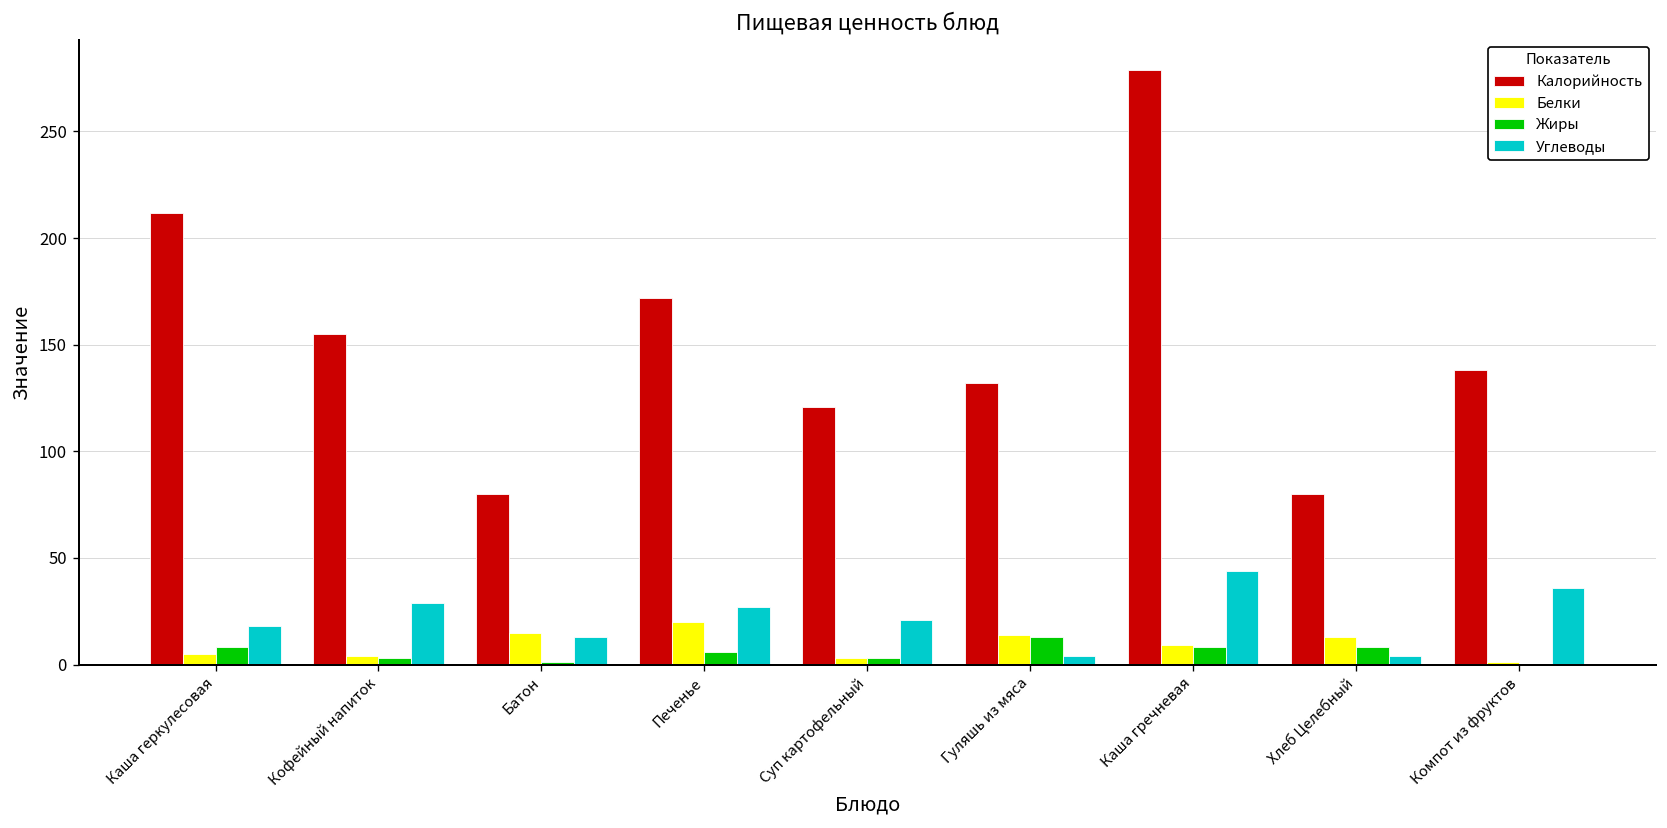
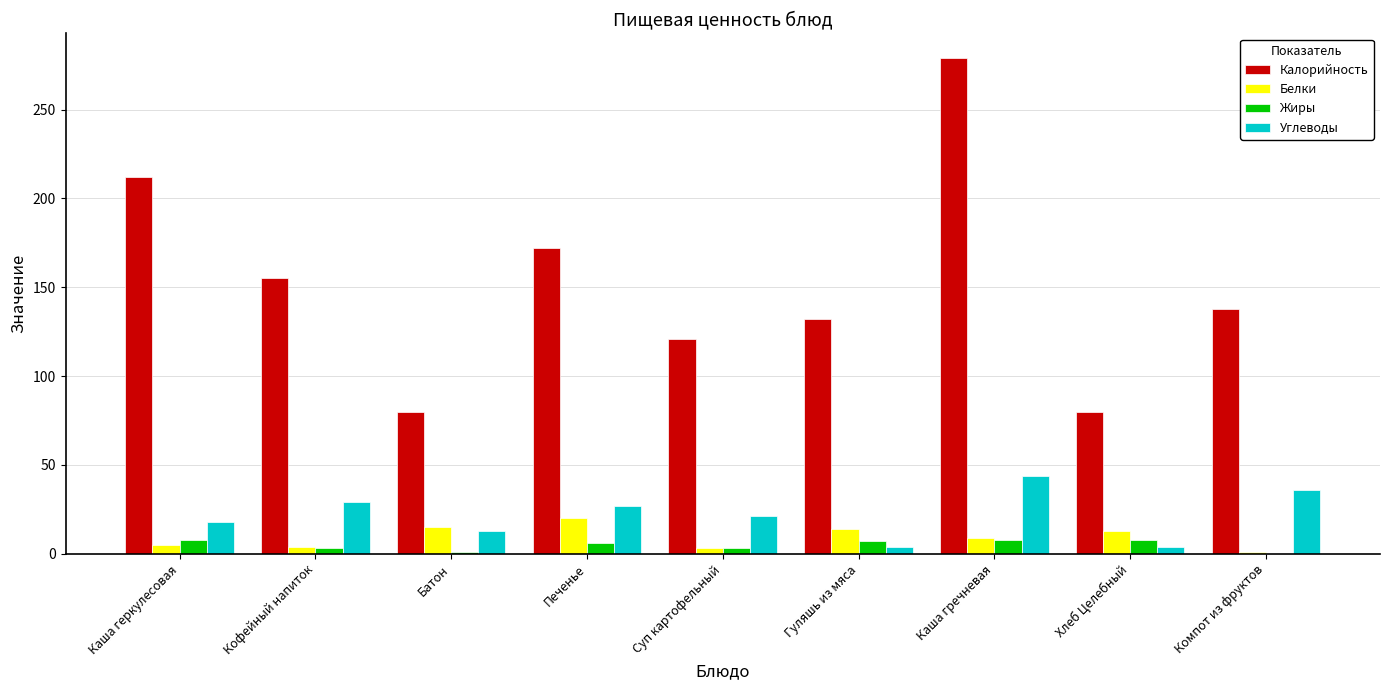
  {
    "Калорийность": {
      "Каша геркулесовая": 212,
      "Кофейный напиток": 155,
      "Батон": 80,
      "Печенье": 172,
      "Суп картофельный": 121,
      "Гуляшь из мяса": 132,
      "Каша гречневая": 279,
      "Хлеб Целебный": 80,
      "Компот из фруктов": 138
    },
    "Белки": {
      "Каша геркулесовая": 5,
      "Кофейный напиток": 4,
      "Батон": 15,
      "Печенье": 20,
      "Суп картофельный": 3,
      "Гуляшь из мяса": 14,
      "Каша гречневая": 9,
      "Хлеб Целебный": 13
    },
    "Жиры": {
      "Каша геркулесовая": 8,
      "Кофейный напиток": 3,
      "Печенье": 6,
      "Суп картофельный": 3,
-     "Гуляшь из мяса": 13,
+     "Гуляшь из мяса": 7,
      "Каша гречневая": 8,
      "Хлеб Целебный": 8,
      "Компот из фруктов": 0
    },
    "Углеводы": {
      "Каша геркулесовая": 18,
      "Кофейный напиток": 29,
      "Батон": 13,
      "Печенье": 27,
      "Суп картофельный": 21,
      "Гуляшь из мяса": 4,
      "Каша гречневая": 44,
      "Хлеб Целебный": 4,
      "Компот из фруктов": 36
    }
  }
